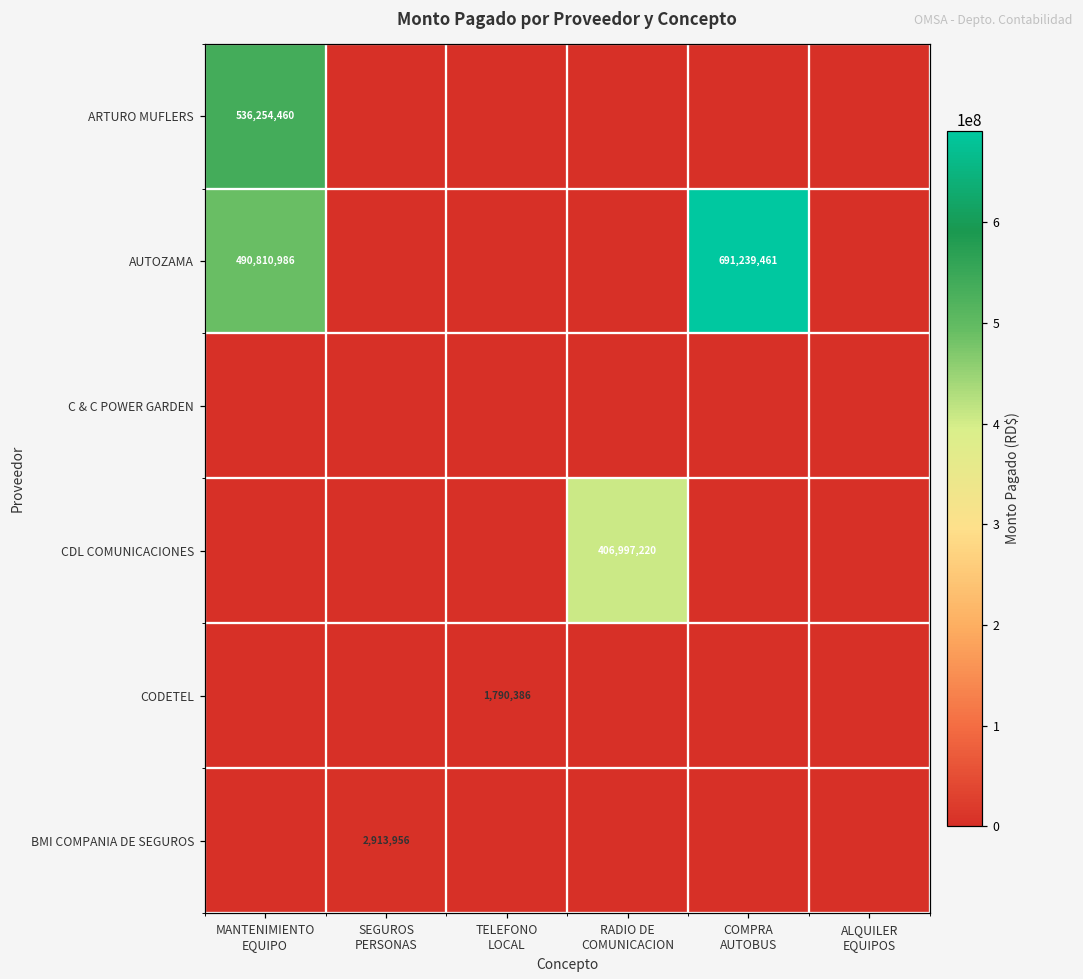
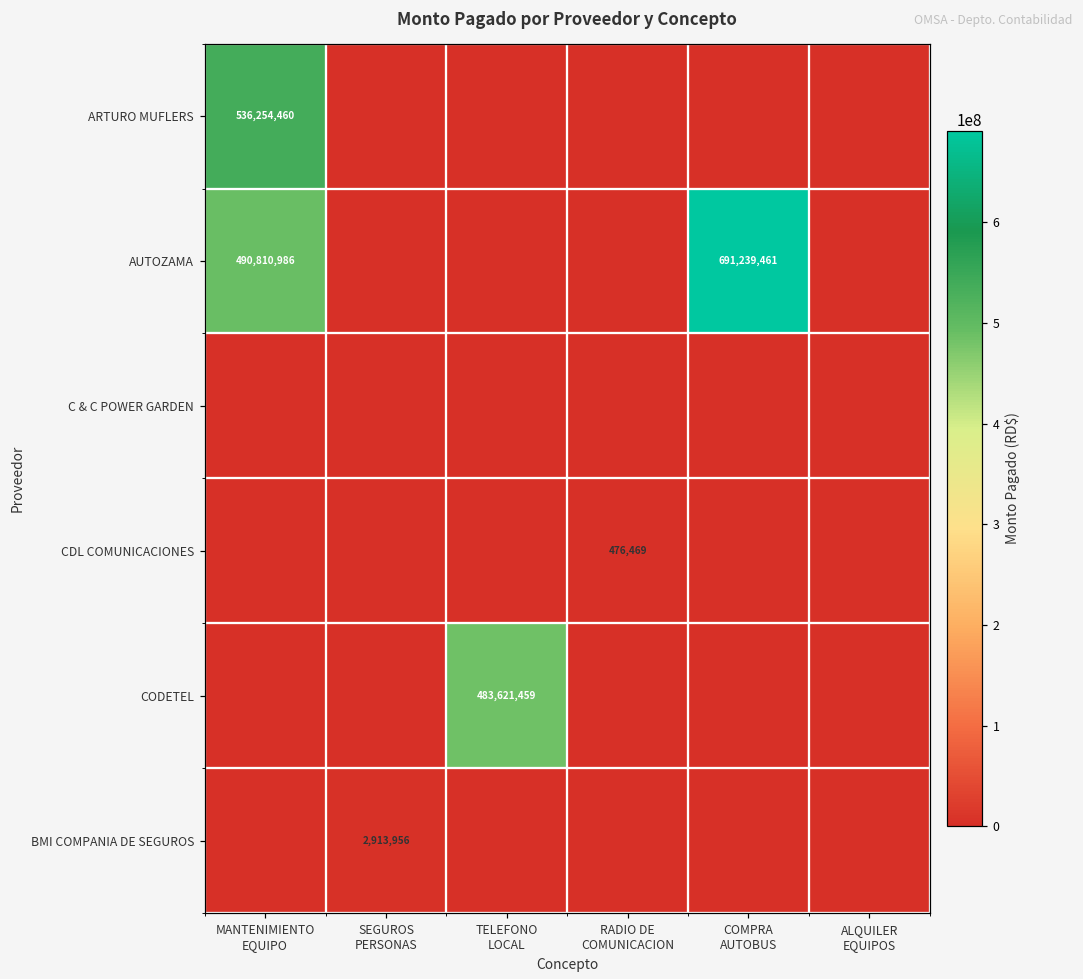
  {
    "ARTURO MUFLERS": {
      "MANTENIMIENTO EQUIPO": "536,254,460"
    },
    "AUTOZAMA": {
      "MANTENIMIENTO EQUIPO": "490,810,986",
      "COMPRA AUTOBUS": "691,239,461"
    },
    "CDL COMUNICACIONES": {
-     "RADIO DE COMUNICACION": "406,997,220"
+     "RADIO DE COMUNICACION": "476,469"
    },
    "CODETEL": {
-     "TELEFONO LOCAL": "1,790,386"
+     "TELEFONO LOCAL": "483,621,459"
    },
    "BMI COMPANIA DE SEGUROS": {
      "SEGUROS PERSONAS": "2,913,956"
    }
  }
